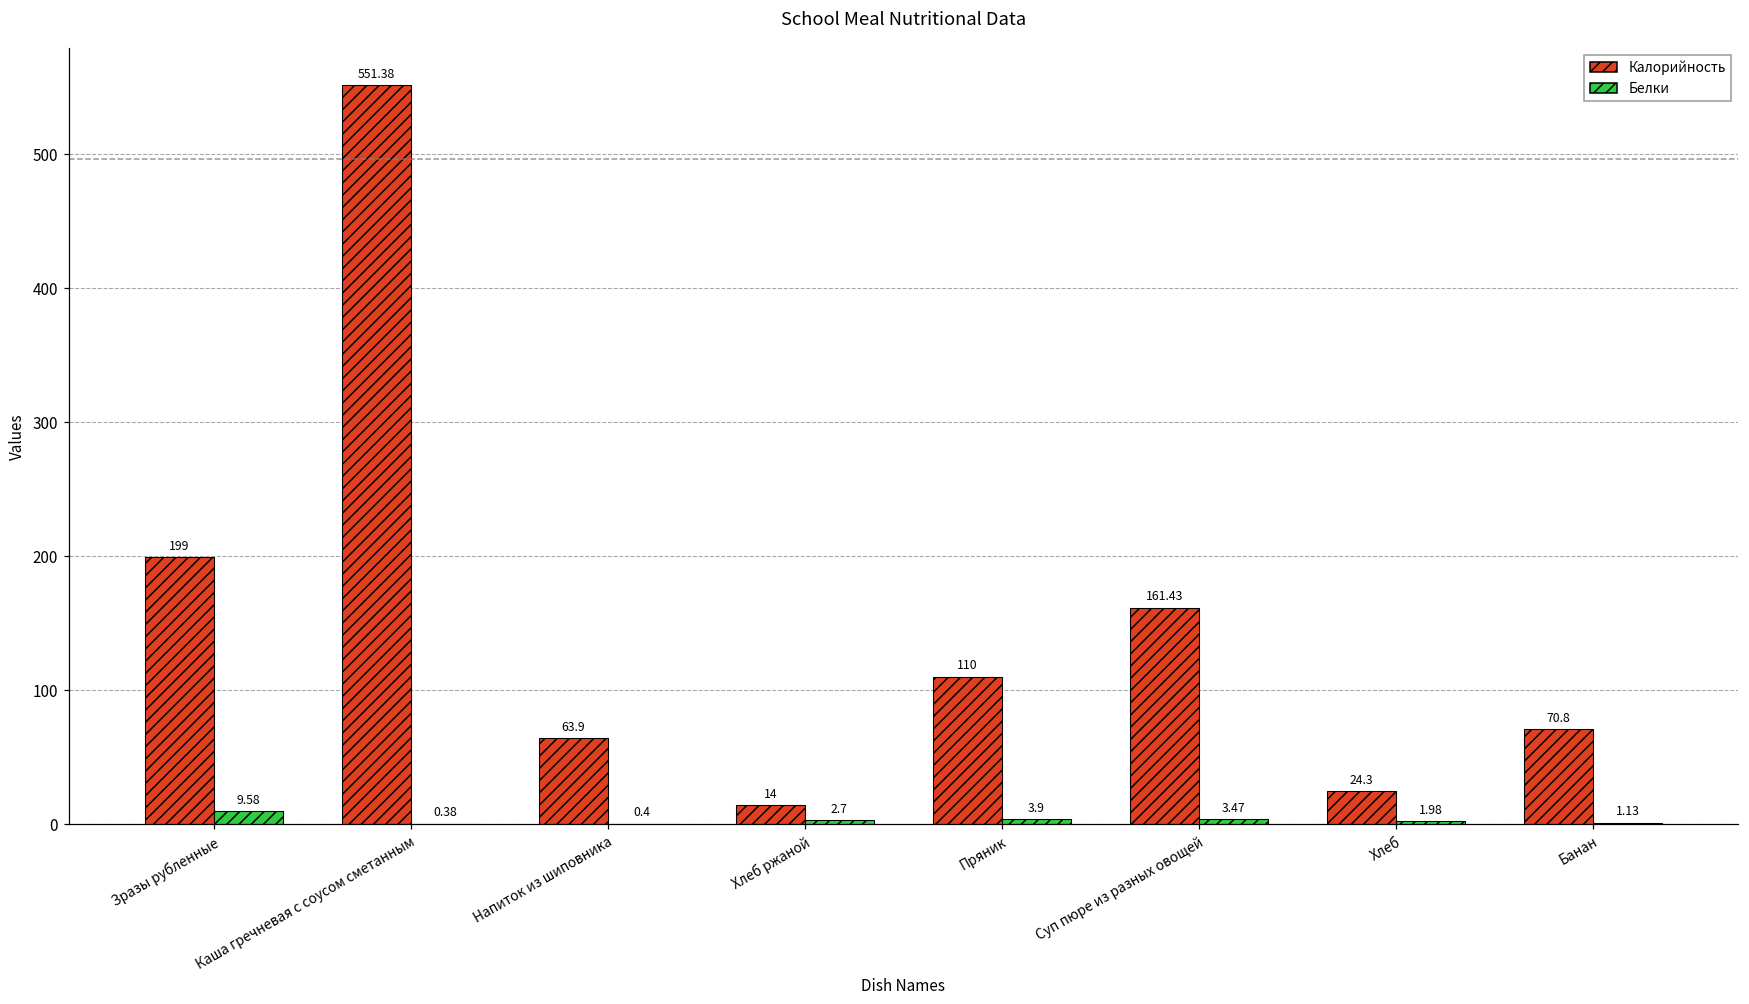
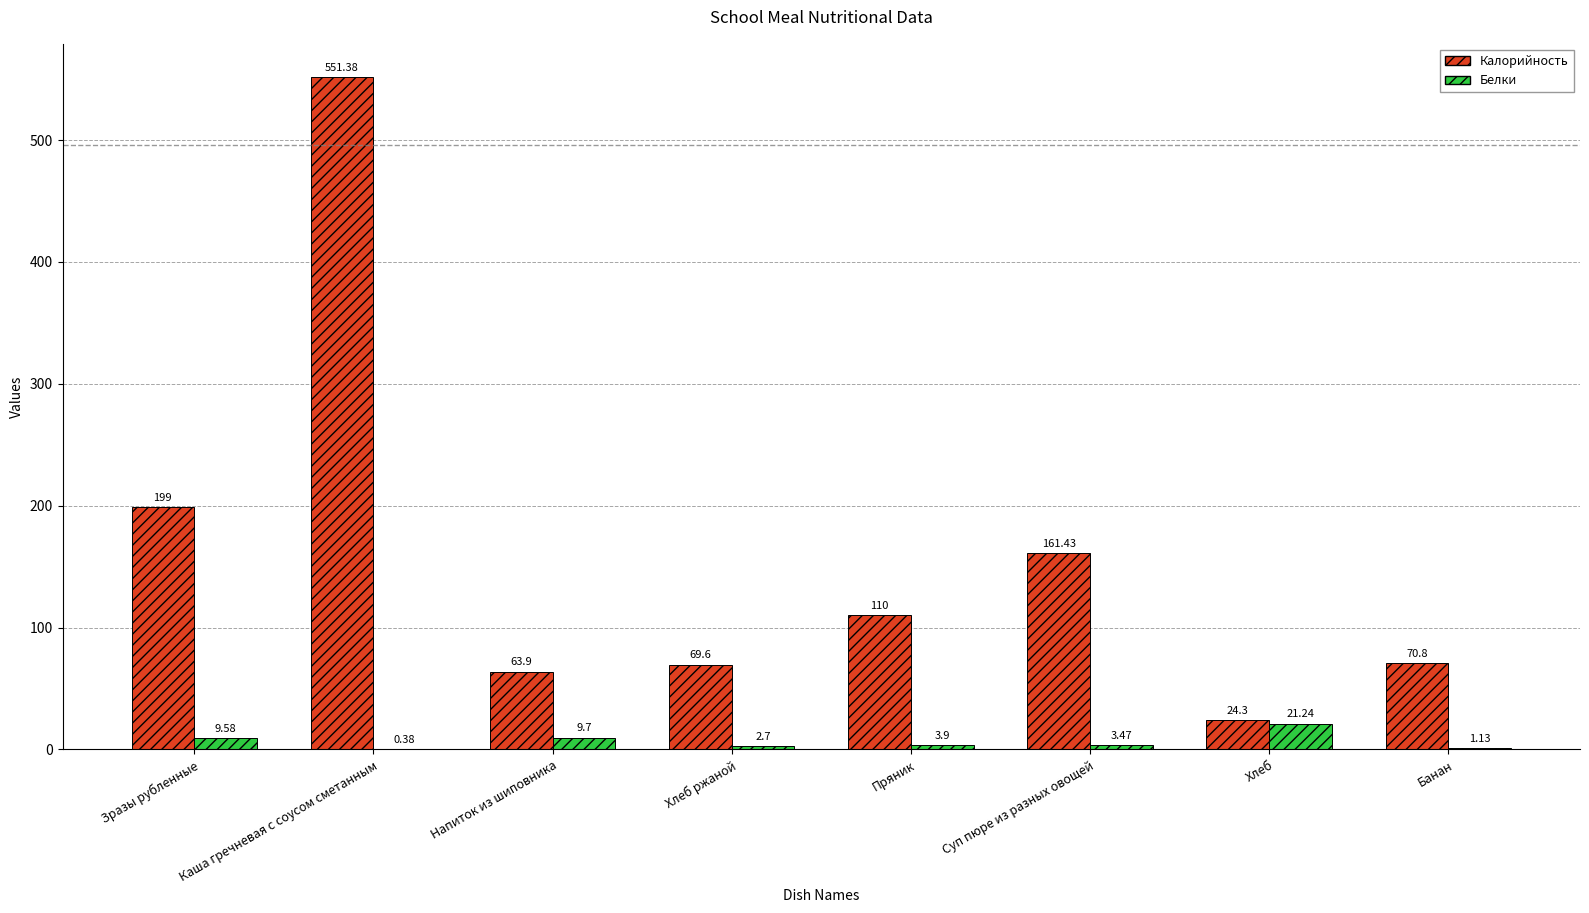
  {
    "Калорийность": {
      "Зразы рубленные": 199,
      "Каша гречневая с соусом сметанным": 551.38,
      "Напиток из шиповника": 63.9,
-     "Хлеб ржаной": 14,
+     "Хлеб ржаной": 69.6,
      "Пряник": 110,
      "Суп пюре из разных овощей": 161.43,
      "Хлеб": 24.3,
      "Банан": 70.8
    },
    "Белки": {
      "Зразы рубленные": 9.58,
      "Каша гречневая с соусом сметанным": 0.38,
-     "Напиток из шиповника": 0.4,
+     "Напиток из шиповника": 9.7,
      "Хлеб ржаной": 2.7,
      "Пряник": 3.9,
      "Суп пюре из разных овощей": 3.47,
-     "Хлеб": 1.98,
+     "Хлеб": 21.24,
      "Банан": 1.13
    }
  }
